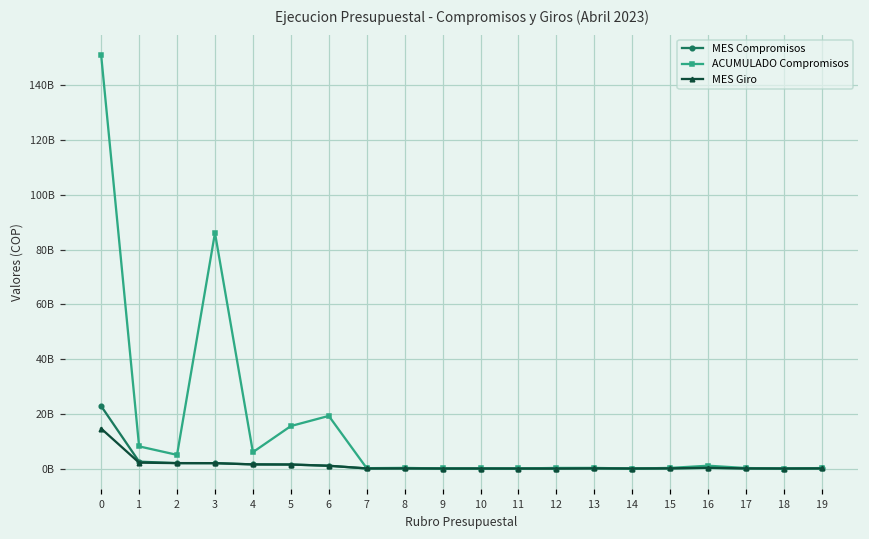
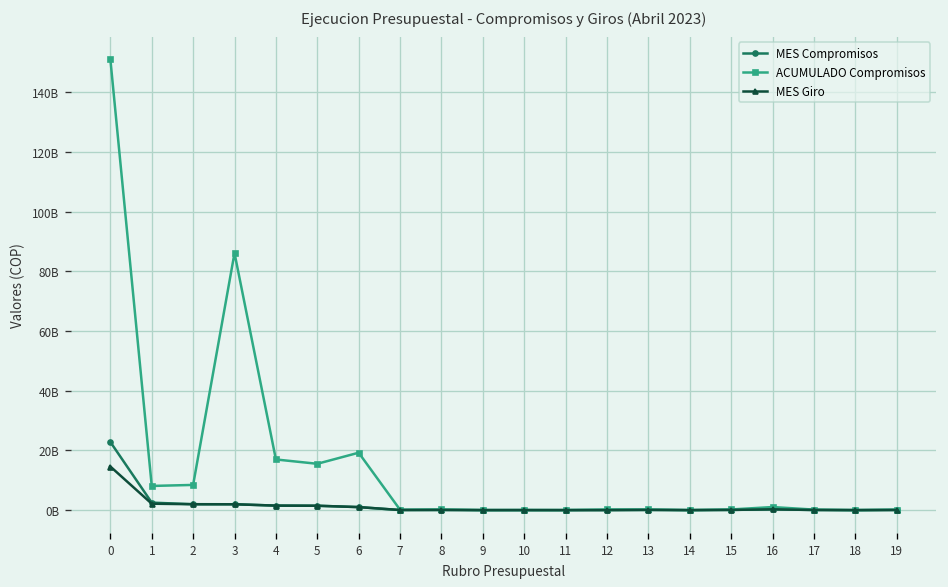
  {
    "ACUMULADO Compromisos": {
      "0": 151000000000,
      "1": 8000000000,
-     "2": 5000000000,
+     "2": 8000000000,
      "3": 86000000000,
-     "4": 6000000000,
+     "4": 17000000000,
      "5": 16000000000,
      "6": 19000000000
    }
  }
